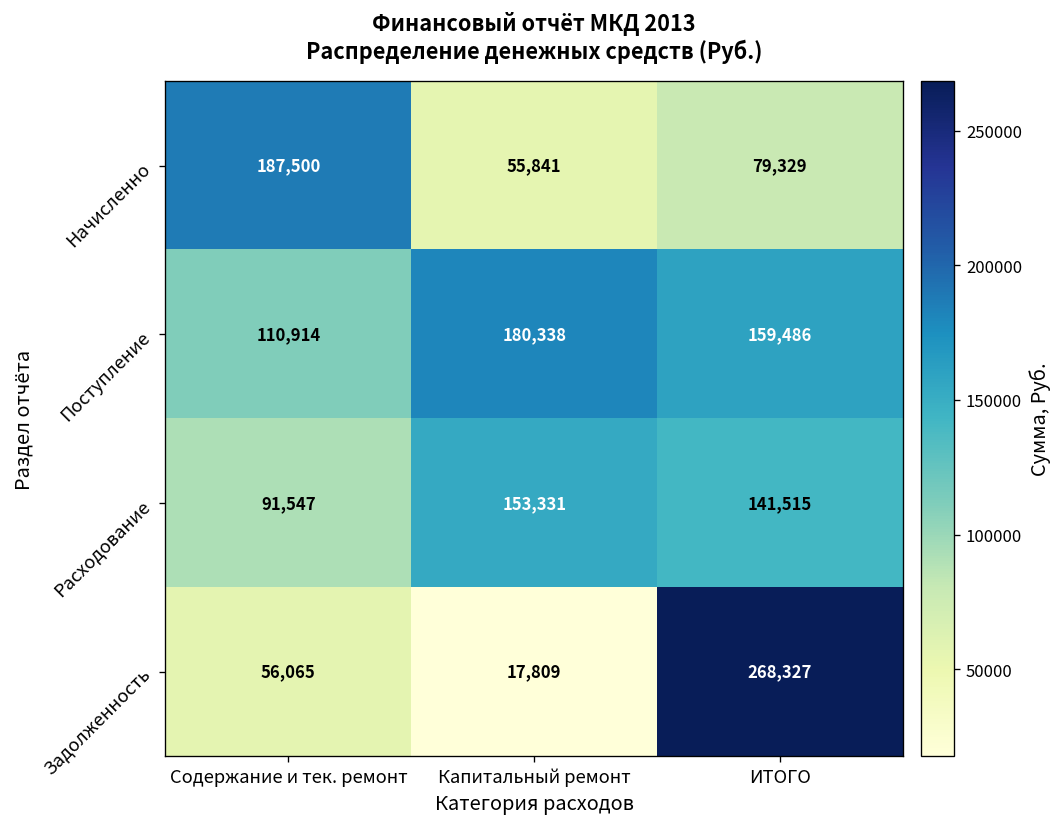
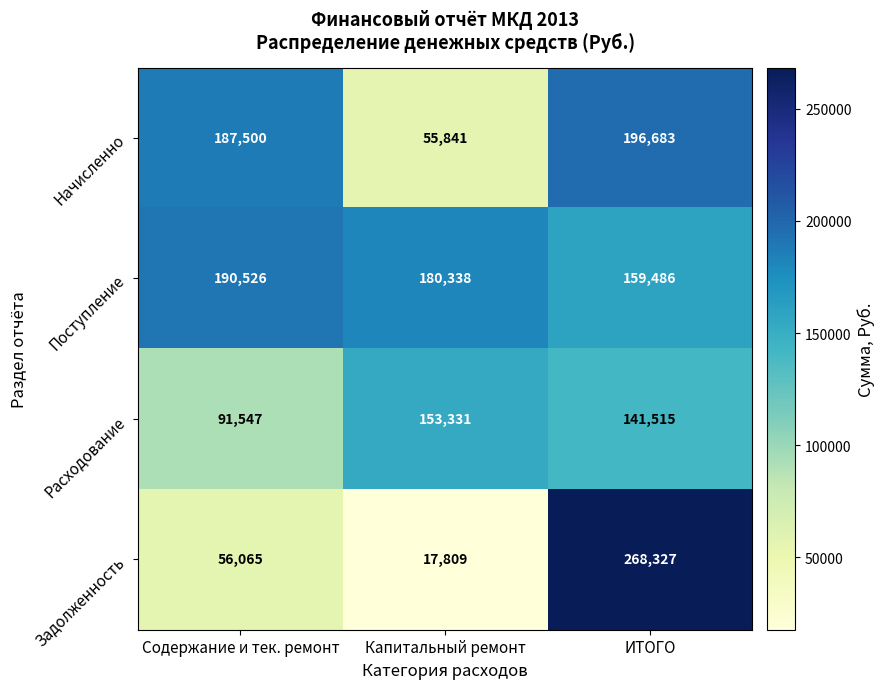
  {
    "Начисленно": {
      "Содержание и тек. ремонт": "187,500",
      "Капитальный ремонт": "55,841",
-     "ИТОГО": "79,329"
+     "ИТОГО": "196,683"
    },
    "Поступление": {
-     "Содержание и тек. ремонт": "110,914",
+     "Содержание и тек. ремонт": "190,526",
      "Капитальный ремонт": "180,338",
      "ИТОГО": "159,486"
    },
    "Расходование": {
      "Содержание и тек. ремонт": "91,547",
      "Капитальный ремонт": "153,331",
      "ИТОГО": "141,515"
    },
    "Задолженность": {
      "Содержание и тек. ремонт": "56,065",
      "Капитальный ремонт": "17,809",
      "ИТОГО": "268,327"
    }
  }
